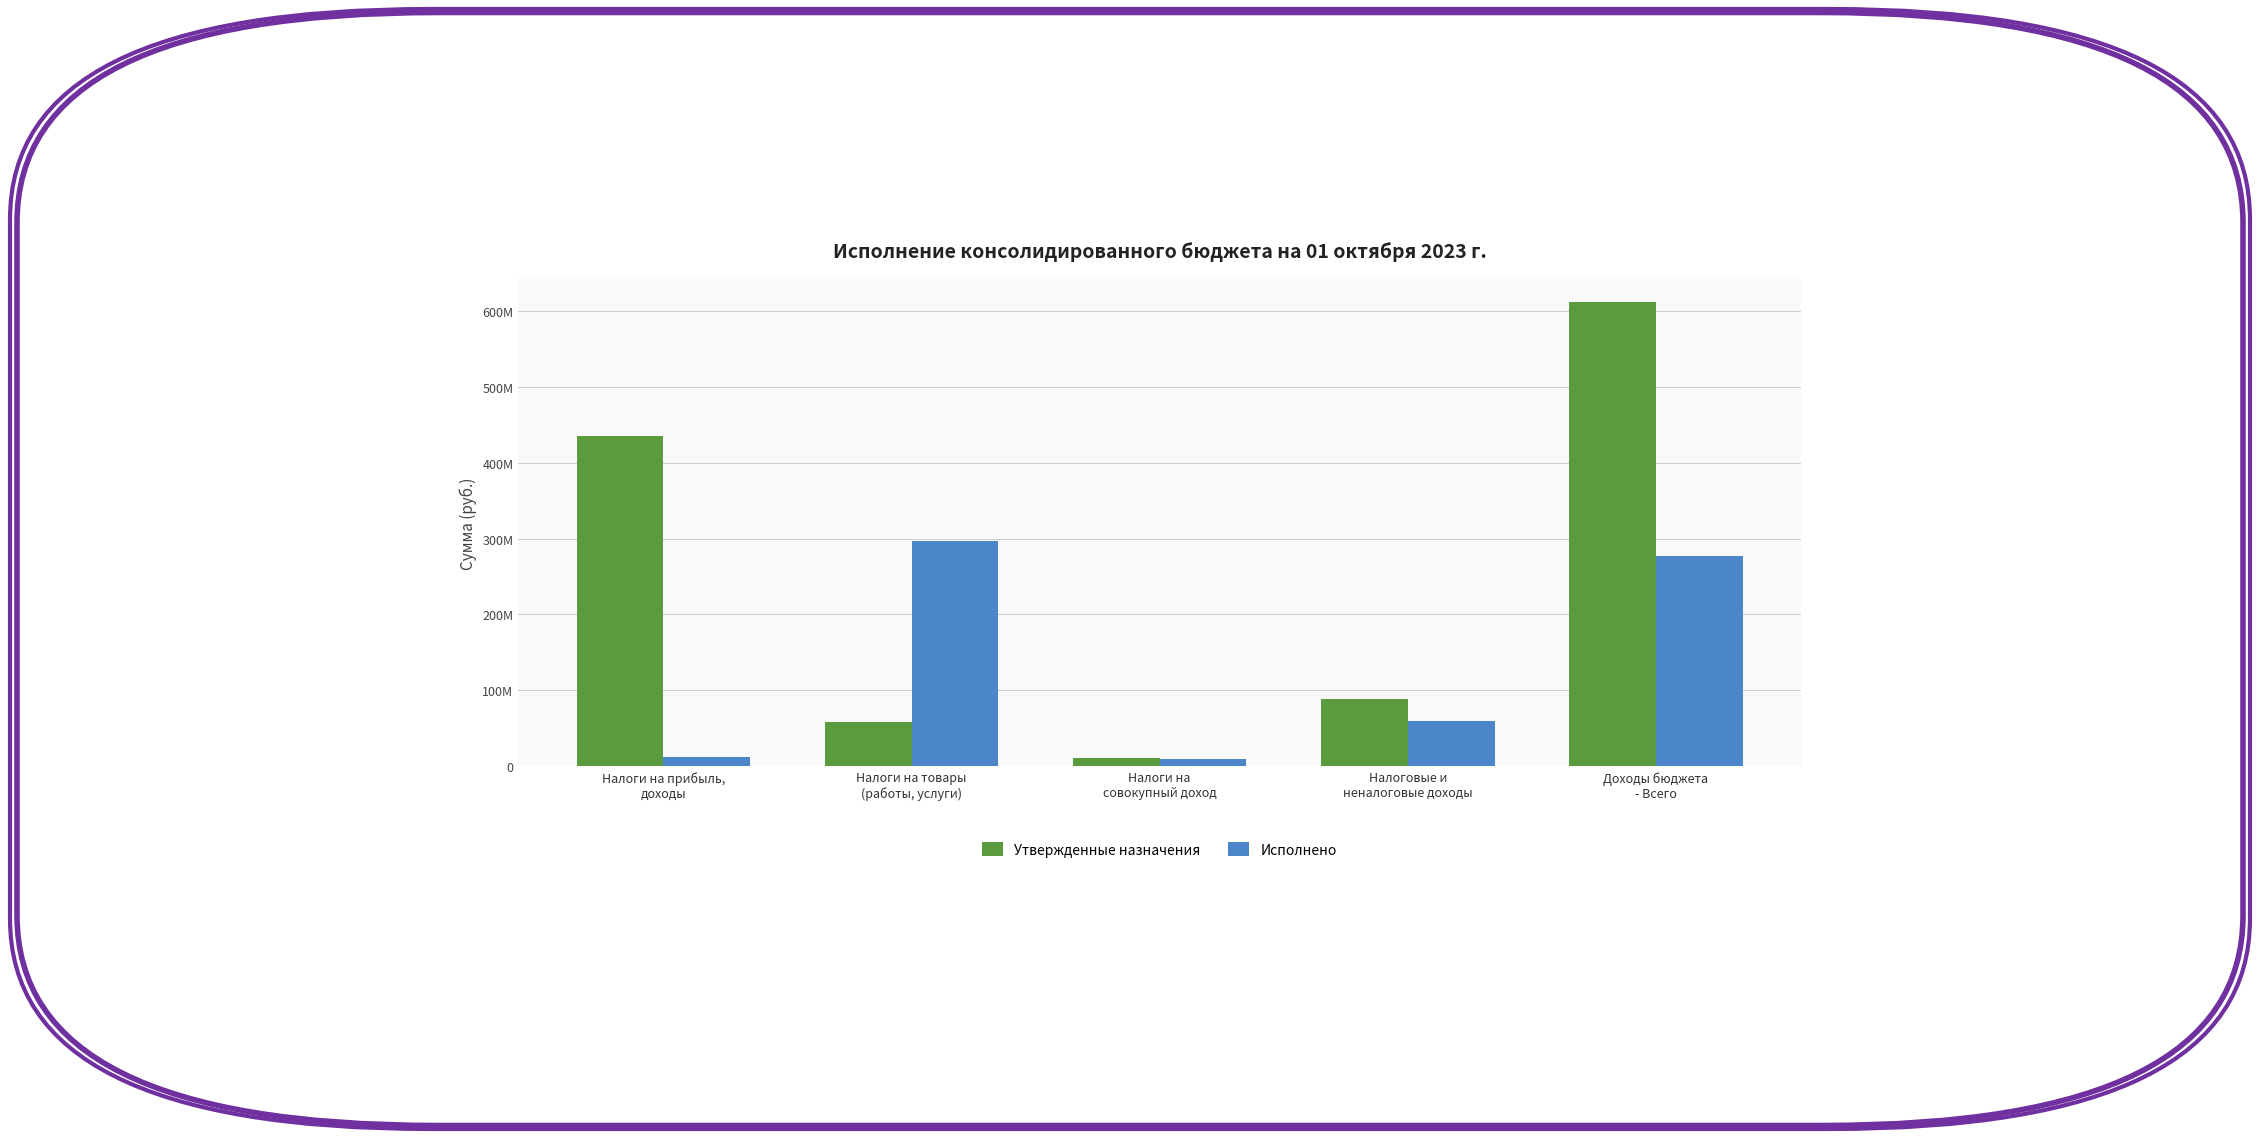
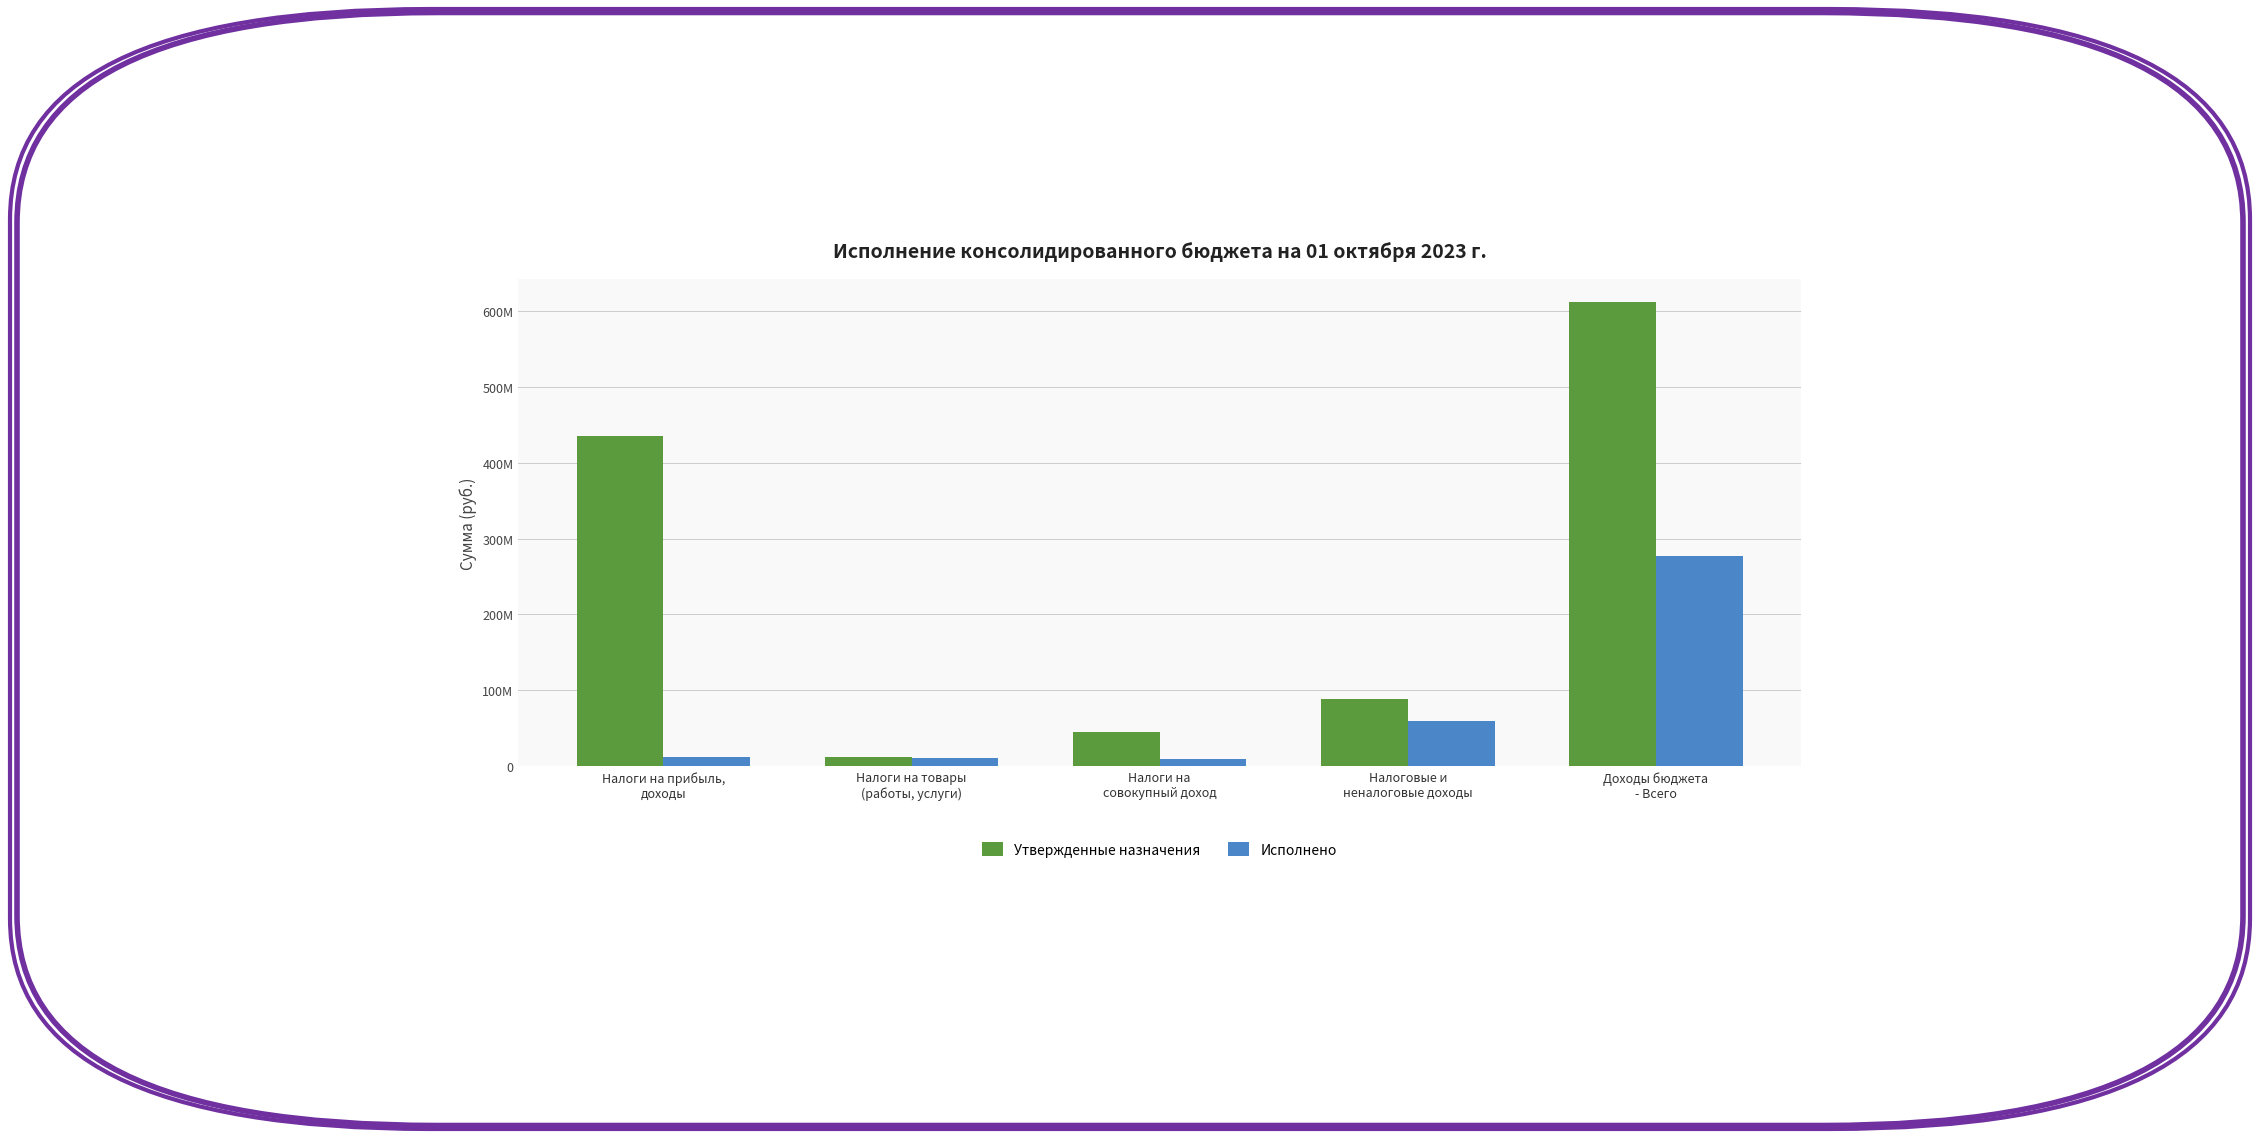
  {
    "Утвержденные назначения": {
      "Налоги на прибыль, доходы": 440000000,
-     "Налоги на товары (работы, услуги)": 60000000,
-     "Налоги на совокупный доход": 10000000,
+     "Налоги на товары (работы, услуги)": 10000000,
+     "Налоги на совокупный доход": 40000000,
      "Налоговые и неналоговые доходы": 90000000,
      "Доходы бюджета - Всего": 610000000
    },
    "Исполнено": {
      "Налоги на прибыль, доходы": 10000000,
-     "Налоги на товары (работы, услуги)": 300000000,
+     "Налоги на товары (работы, услуги)": 10000000,
      "Налоги на совокупный доход": 10000000,
      "Налоговые и неналоговые доходы": 60000000,
      "Доходы бюджета - Всего": 280000000
    }
  }
